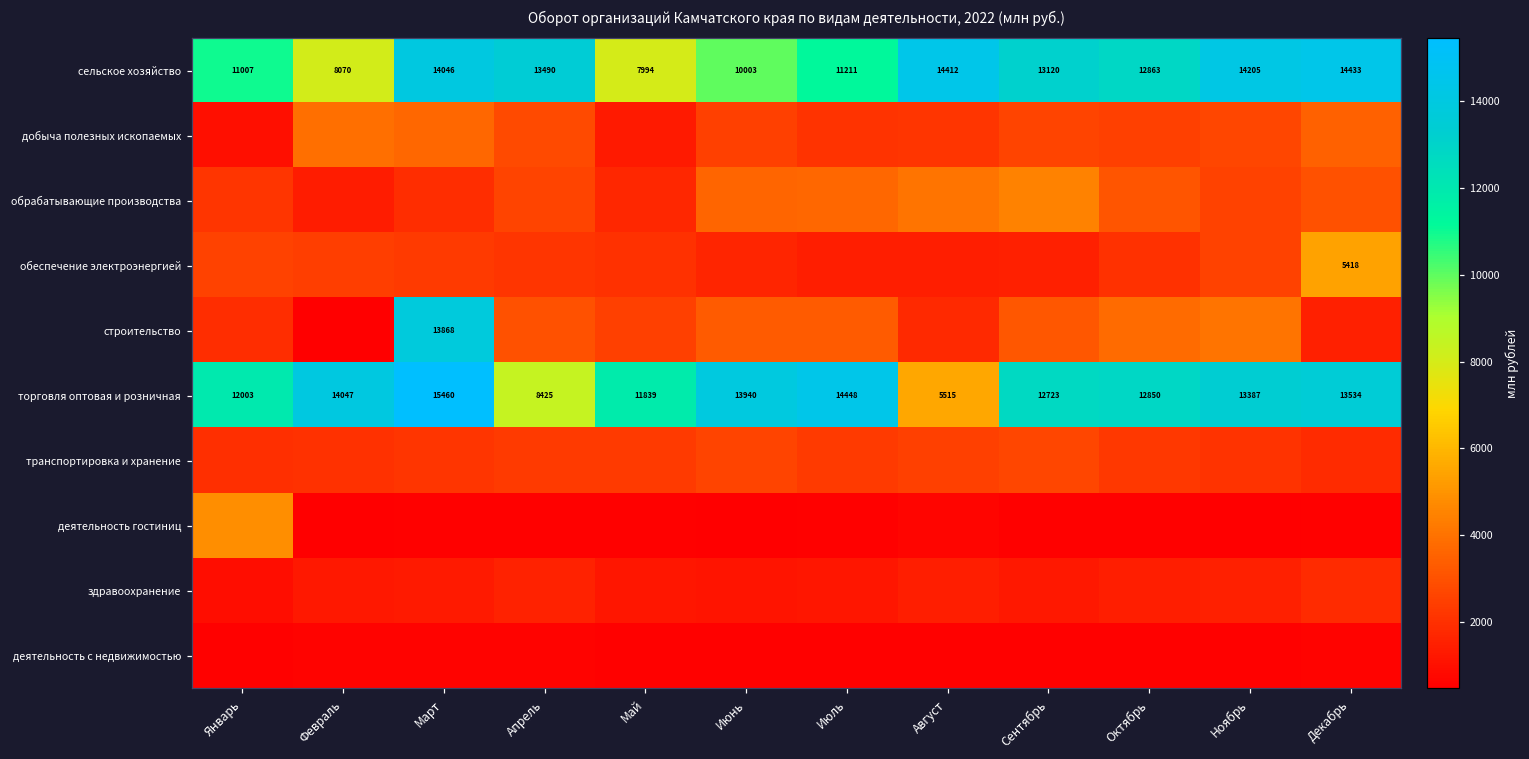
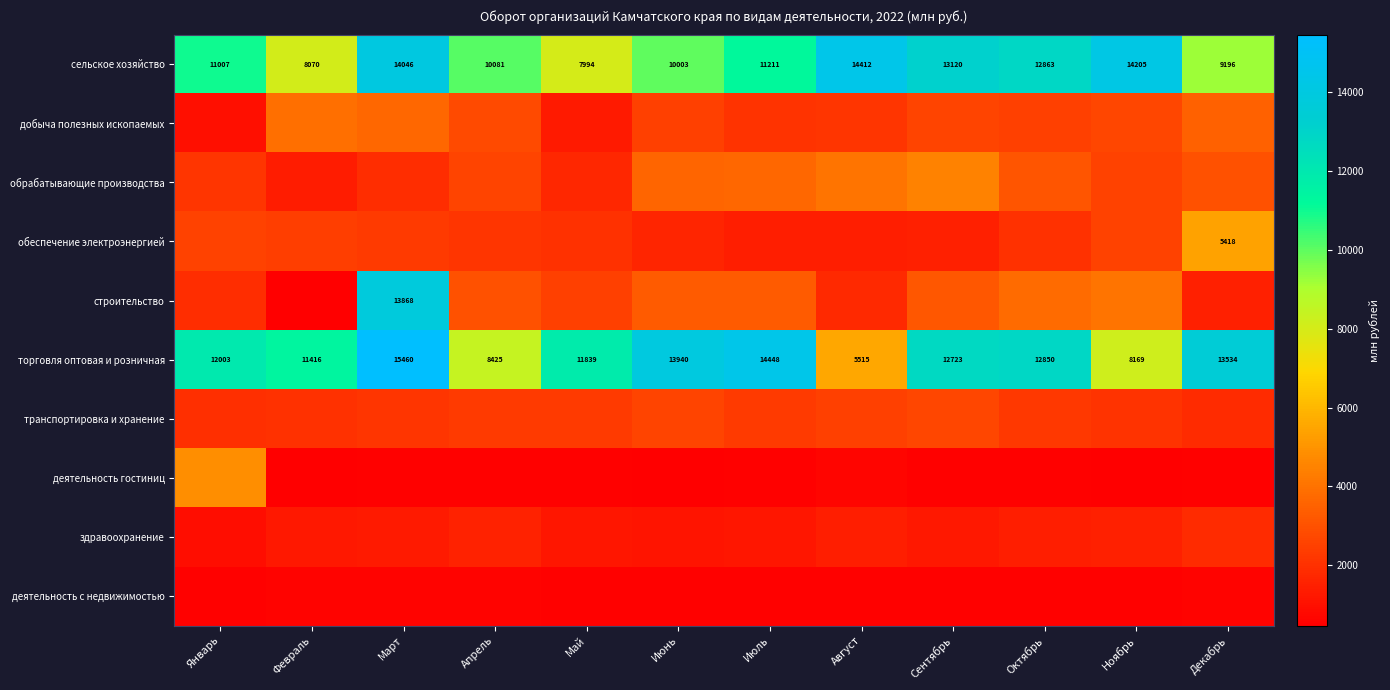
  {
    "сельское хозяйство": {
      "Январь": 11007,
      "Февраль": 8070,
      "Март": 14046,
-     "Апрель": 13490,
+     "Апрель": 10081,
      "Май": 7994,
      "Июнь": 10003,
      "Июль": 11211,
      "Август": 14412,
      "Сентябрь": 13120,
      "Октябрь": 12863,
      "Ноябрь": 14205,
-     "Декабрь": 14433
+     "Декабрь": 9196
    },
    "обеспечение электроэнергией": {
      "Декабрь": 5418
    },
    "строительство": {
      "Март": 13868
    },
    "торговля оптовая и розничная": {
      "Январь": 12003,
-     "Февраль": 14047,
+     "Февраль": 11416,
      "Март": 15460,
      "Апрель": 8425,
      "Май": 11839,
      "Июнь": 13940,
      "Июль": 14448,
      "Август": 5515,
      "Сентябрь": 12723,
      "Октябрь": 12850,
-     "Ноябрь": 13387,
+     "Ноябрь": 8169,
      "Декабрь": 13534
    }
  }
